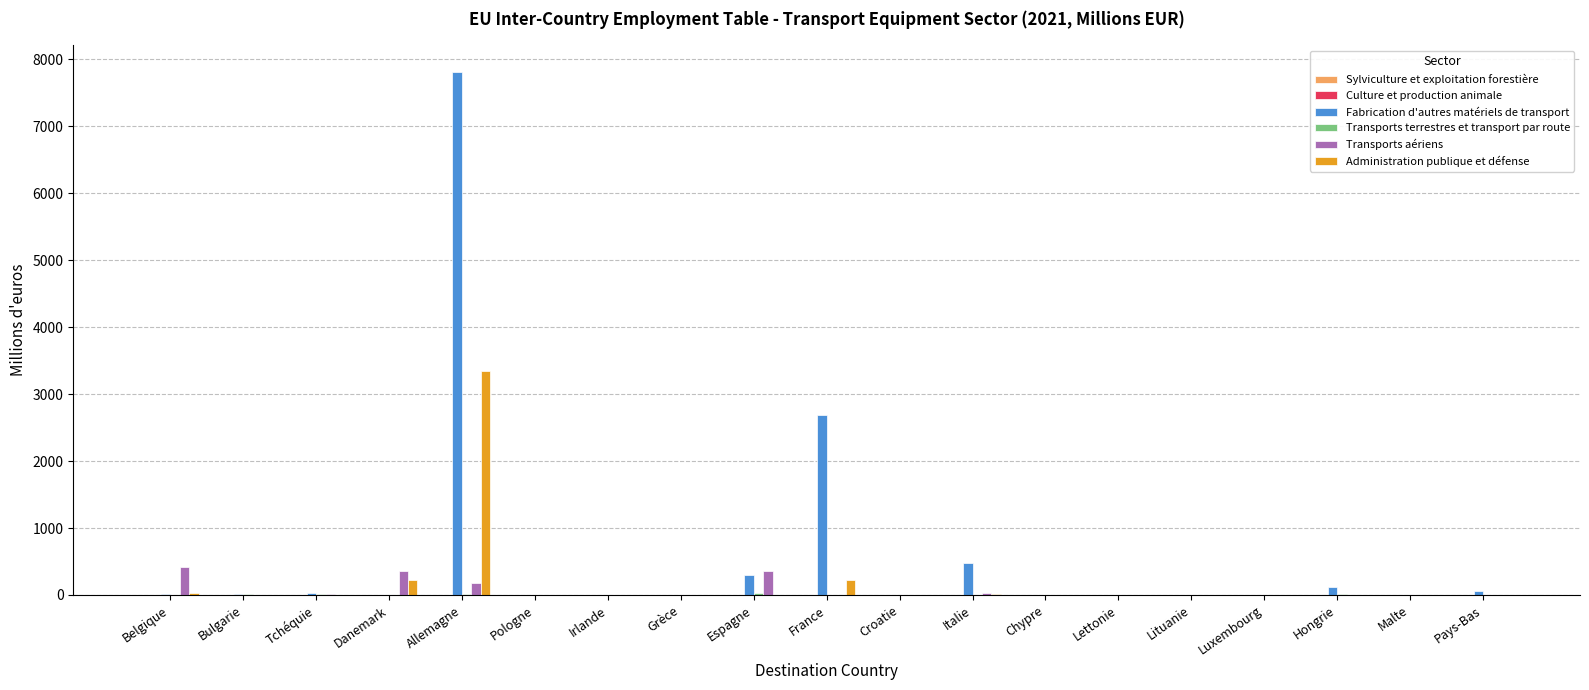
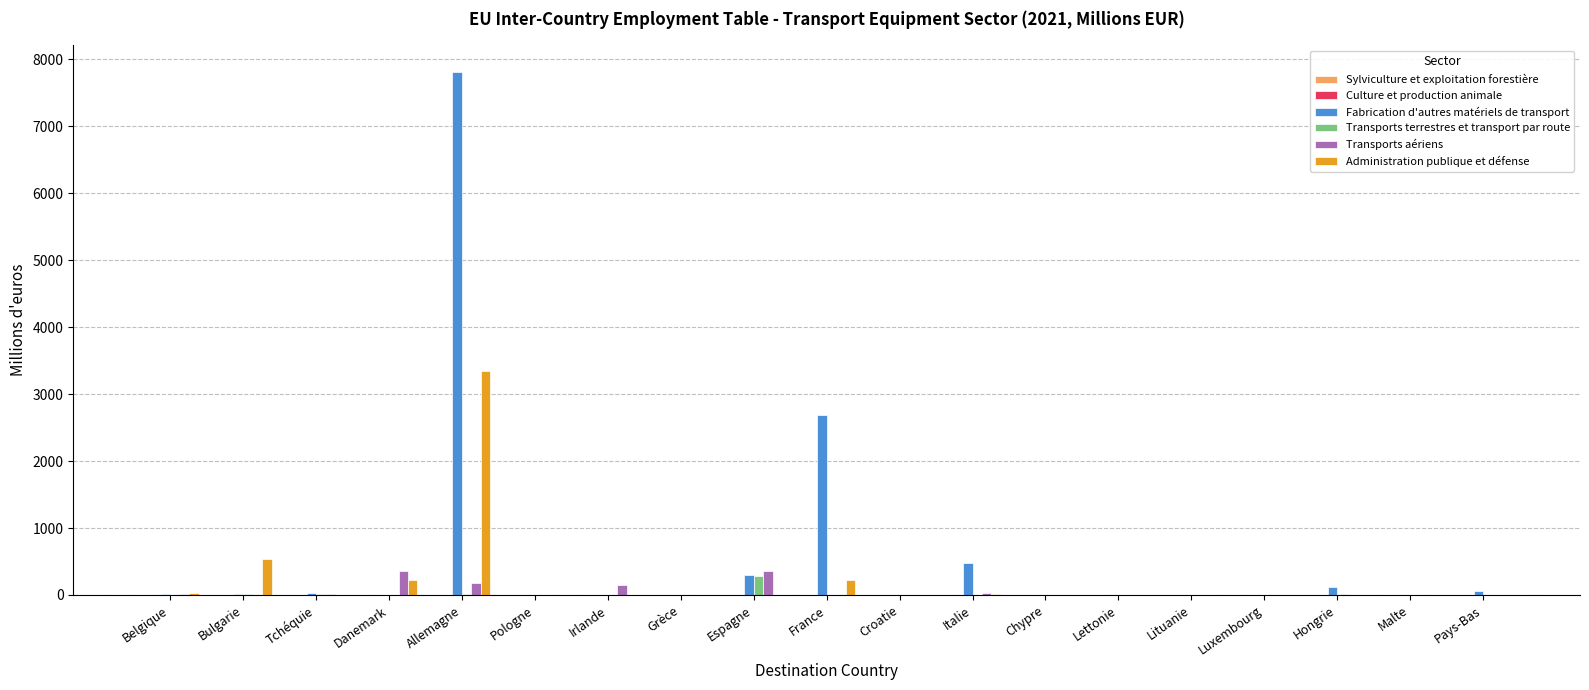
  {
    "Sylviculture et exploitation forestière": {
      "Belgique": 0,
      "Bulgarie": 0,
      "Tchéquie": 0,
      "Danemark": 0,
      "Allemagne": 0,
      "Irlande": 0,
      "Grèce": 0,
      "Croatie": 0,
      "Italie": 0,
      "Lettonie": 0,
      "Luxembourg": 0,
      "Pays-Bas": 0
    },
    "Culture et production animale": {
      "Belgique": 0,
      "Danemark": 0,
      "Pologne": 0,
      "Grèce": 0,
      "France": 0,
      "Croatie": 0,
      "Italie": 0,
      "Chypre": 0,
      "Lituanie": 0,
      "Luxembourg": 0,
      "Malte": 0,
      "Pays-Bas": 0
    },
    "Fabrication d'autres matériels de transport": {
      "Allemagne": 7800,
      "Espagne": 300,
      "France": 2700,
      "Italie": 500,
      "Hongrie": 100,
      "Malte": 0,
      "Pays-Bas": 100
    },
    "Transports terrestres et transport par route": {
-     "Espagne": 0,
+     "Espagne": 300,
      "Chypre": 0,
      "Malte": 0
    },
    "Transports aériens": {
-     "Belgique": 400,
+     "Belgique": 0,
      "Danemark": 400,
      "Allemagne": 200,
-     "Irlande": 0,
+     "Irlande": 200,
      "Espagne": 400,
      "Pays-Bas": 0
    },
    "Administration publique et défense": {
-     "Bulgarie": 0,
+     "Bulgarie": 500,
      "Danemark": 200,
      "Allemagne": 3300,
      "France": 200,
      "Chypre": 0,
      "Malte": 0
    }
  }
